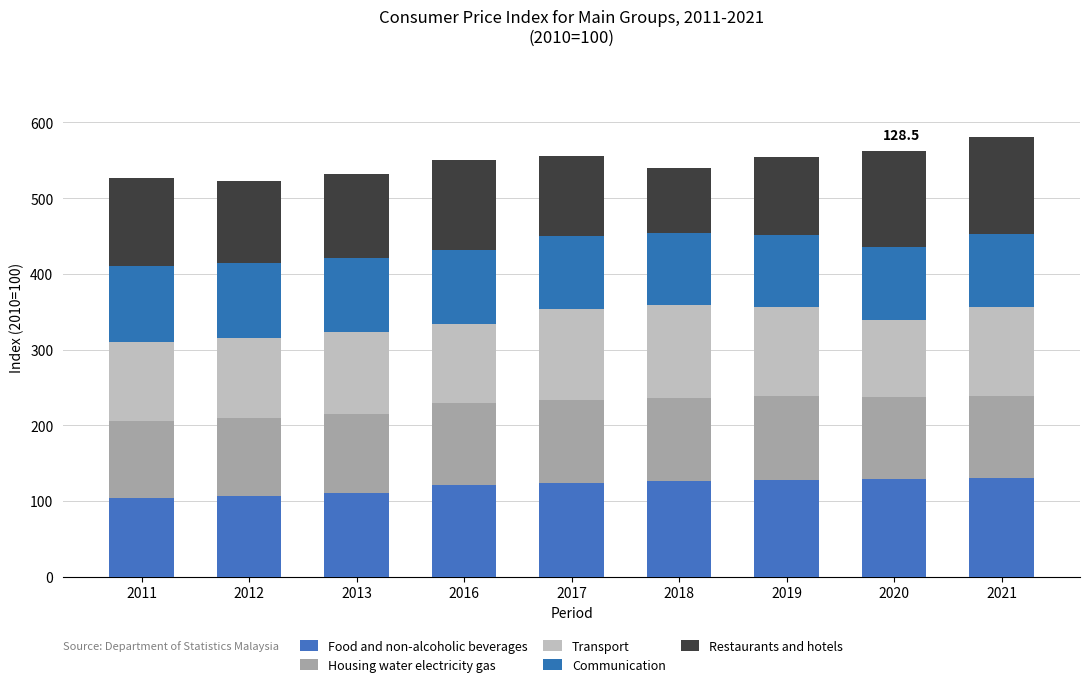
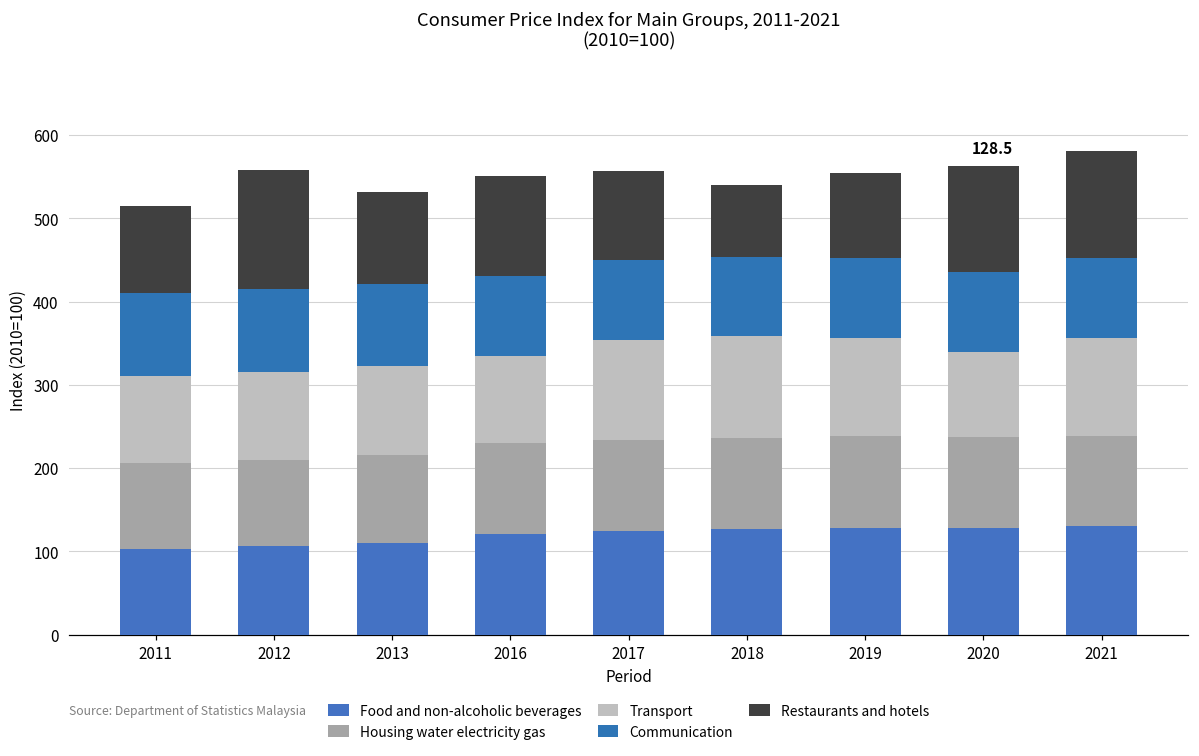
  {
    "Restaurants and hotels": {
-     "2011": 120,
-     "2012": 110,
+     "2011": 110,
+     "2012": 140,
      "2013": 110,
      "2016": 120,
      "2017": 110,
      "2018": 90,
      "2019": 100,
      "2021": 130
    }
  }
